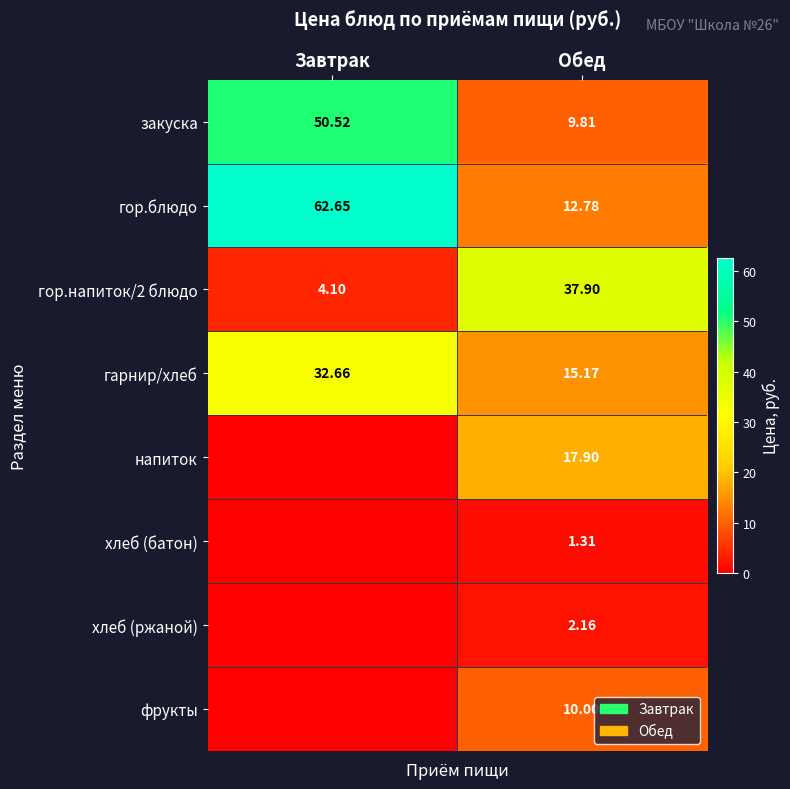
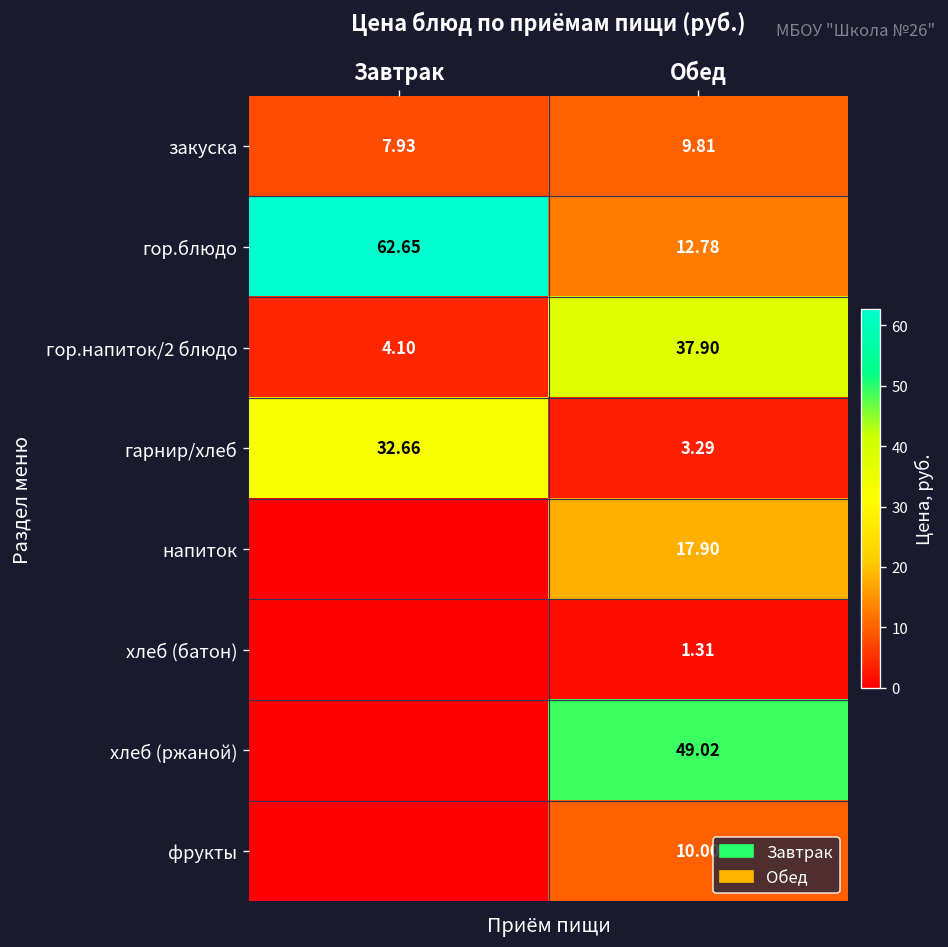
  {
    "закуска": {
-     "Завтрак": 50.52,
+     "Завтрак": 7.93,
      "Обед": 9.81
    },
    "гор.блюдо": {
      "Завтрак": 62.65,
      "Обед": 12.78
    },
    "гор.напиток/2 блюдо": {
      "Завтрак": 4.10,
      "Обед": 37.90
    },
    "гарнир/хлеб": {
      "Завтрак": 32.66,
-     "Обед": 15.17
+     "Обед": 3.29
    },
    "напиток": {
      "Обед": 17.90
    },
    "хлеб (батон)": {
      "Обед": 1.31
    },
    "хлеб (ржаной)": {
-     "Обед": 2.16
+     "Обед": 49.02
    }
  }
